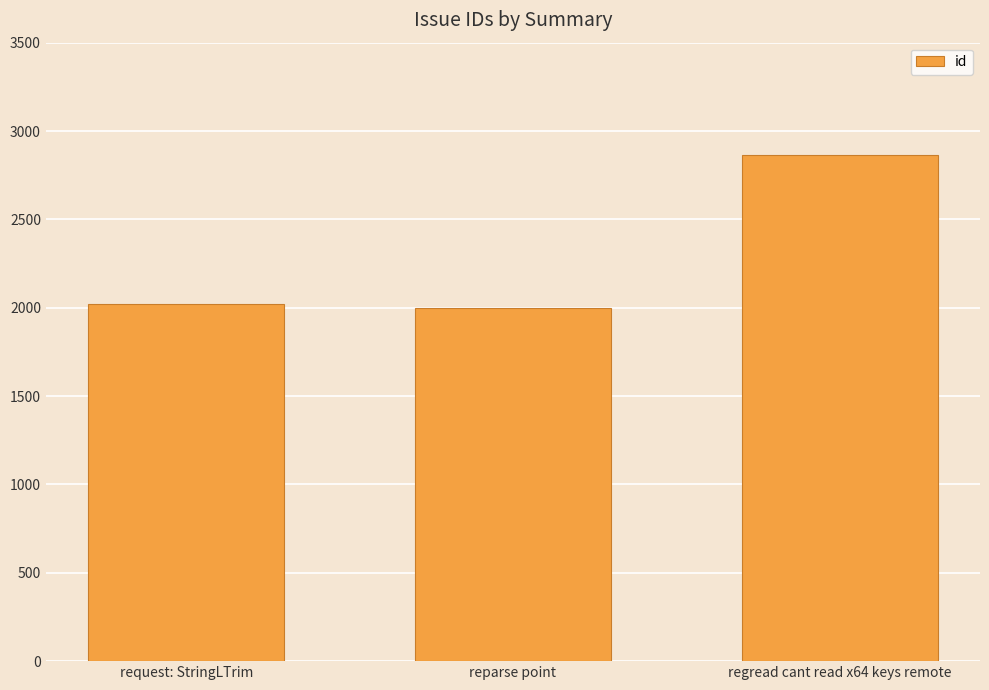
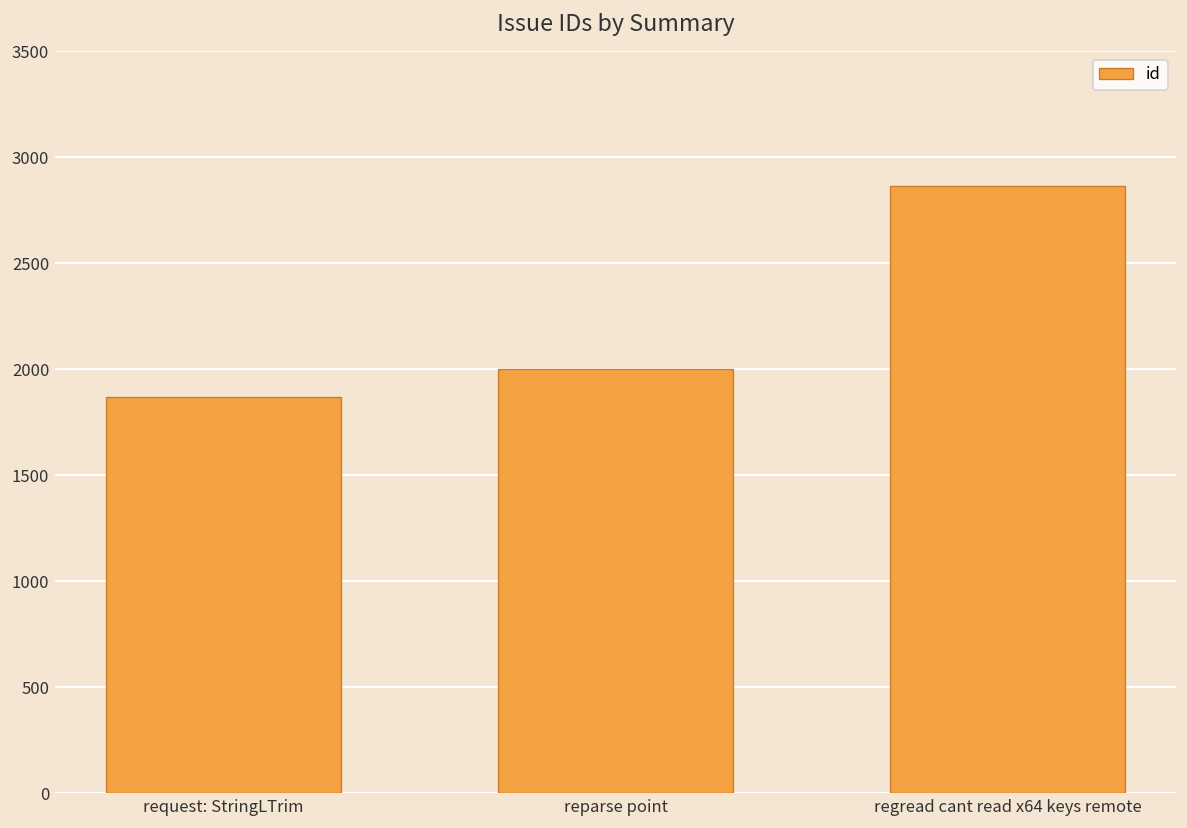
  {
-   "request: StringLTrim": 2020,
+   "request: StringLTrim": 1870,
    "reparse point": 2000,
    "regread cant read x64 keys remote": 2870
  }
